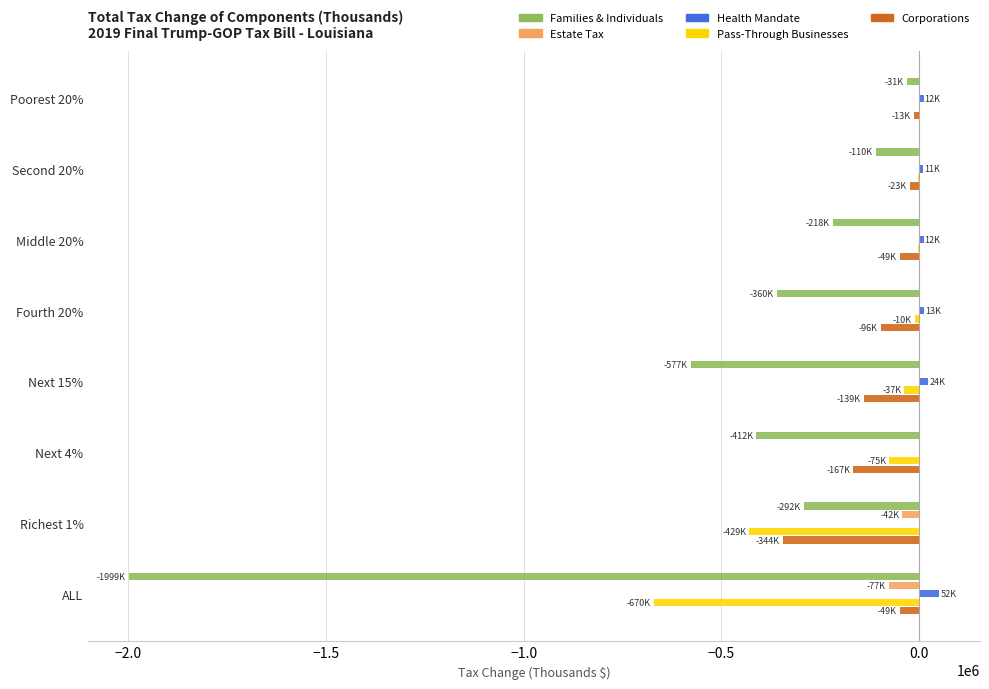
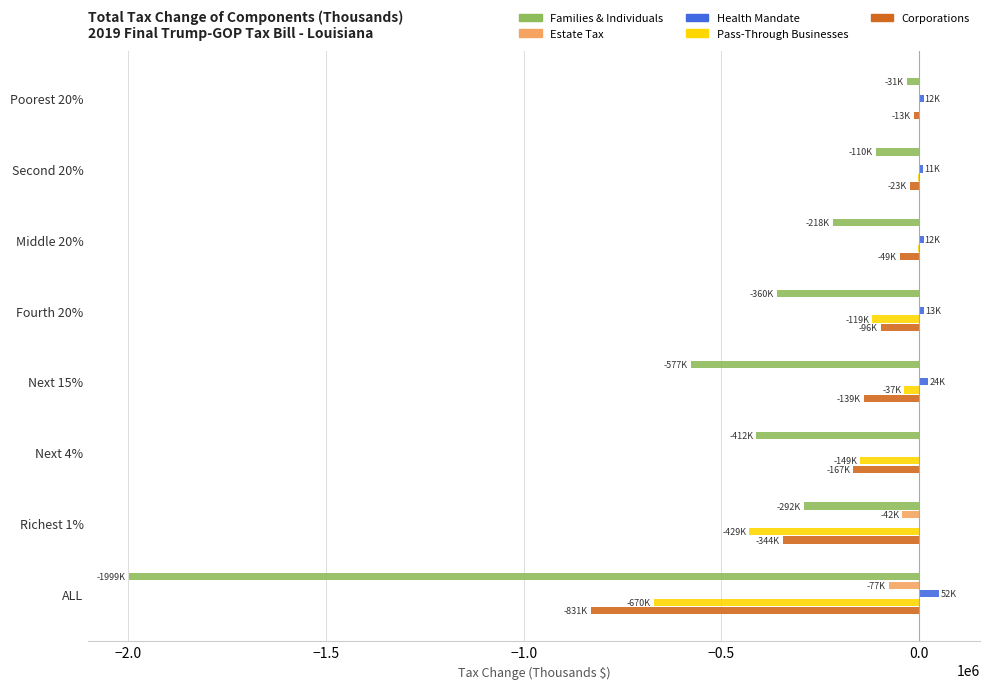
  {
    "Families & Individuals": {
      "Poorest 20%": "-31K",
      "Second 20%": "-110K",
      "Middle 20%": "-218K",
      "Fourth 20%": "-360K",
      "Next 15%": "-577K",
      "Next 4%": "-412K",
      "Richest 1%": "-292K",
      "ALL": "-1999K"
    },
    "Estate Tax": {
      "Richest 1%": "-42K",
      "ALL": "-77K"
    },
    "Health Mandate": {
      "Poorest 20%": "12K",
      "Second 20%": "11K",
      "Middle 20%": "12K",
      "Fourth 20%": "13K",
      "Next 15%": "24K",
      "ALL": "52K"
    },
    "Pass-Through Businesses": {
-     "Fourth 20%": "-10K",
+     "Fourth 20%": "-119K",
      "Next 15%": "-37K",
-     "Next 4%": "-75K",
+     "Next 4%": "-149K",
      "Richest 1%": "-429K",
      "ALL": "-670K"
    },
    "Corporations": {
      "Poorest 20%": "-13K",
      "Second 20%": "-23K",
      "Middle 20%": "-49K",
      "Fourth 20%": "-96K",
      "Next 15%": "-139K",
      "Next 4%": "-167K",
      "Richest 1%": "-344K",
-     "ALL": "-49K"
+     "ALL": "-831K"
    }
  }
